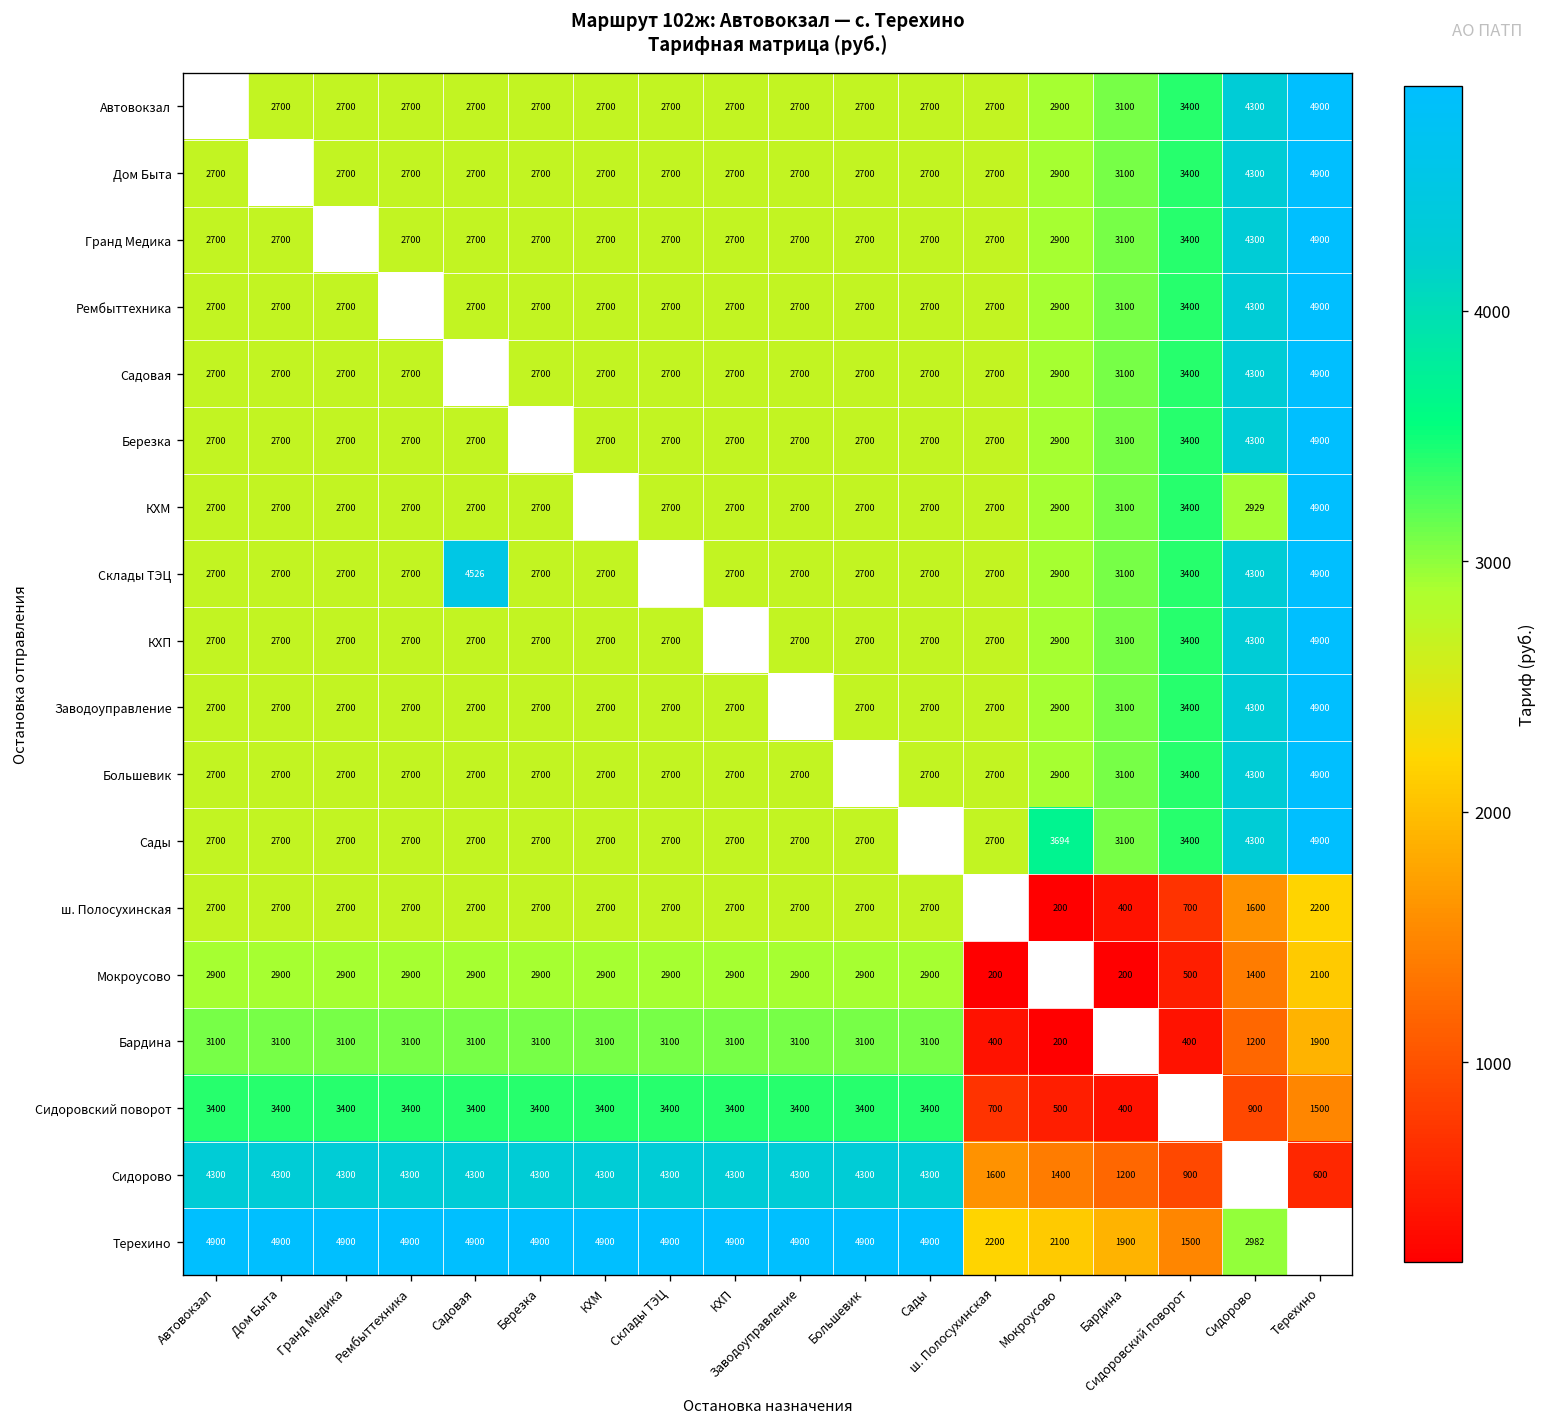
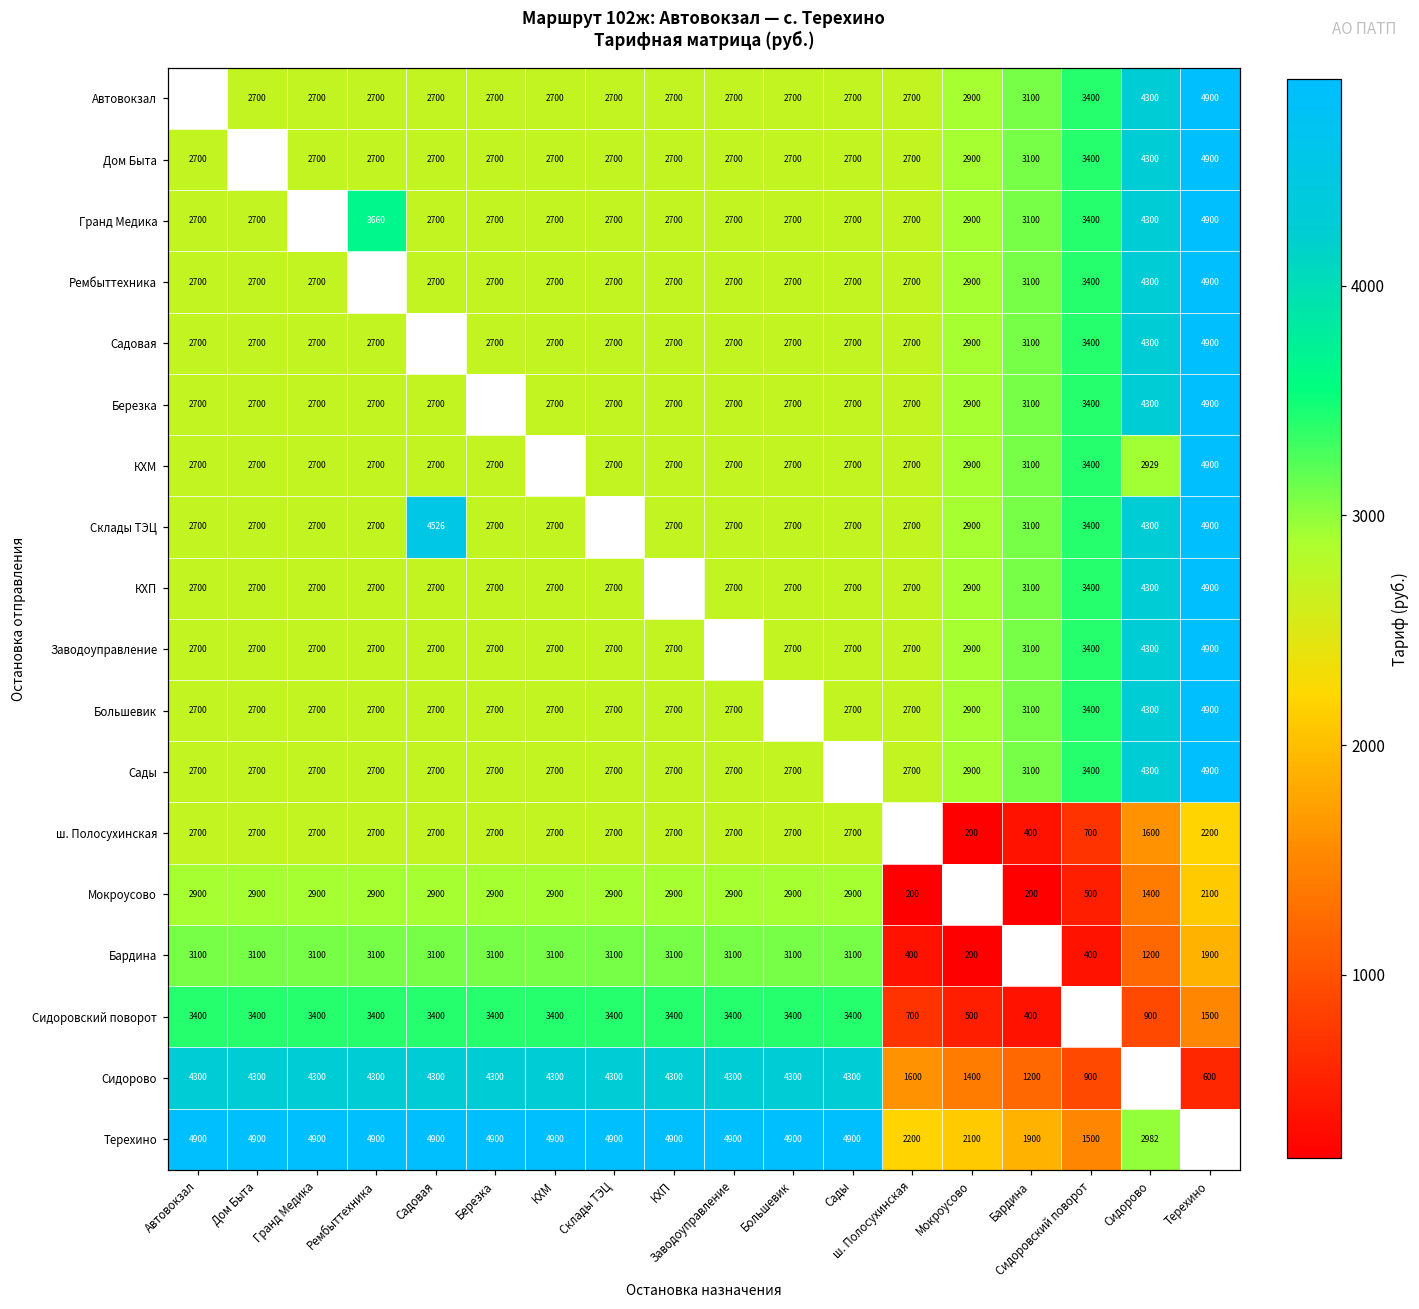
  {
    "Гранд Медика": {
      "Автовокзал": 2700,
      "Дом Быта": 2700,
-     "Рембыттехника": 2700,
+     "Рембыттехника": 3660,
      "Садовая": 2700,
      "Березка": 2700,
      "КХМ": 2700,
      "Склады ТЭЦ": 2700,
      "КХП": 2700,
      "Заводоуправление": 2700,
      "Большевик": 2700,
      "Сады": 2700,
      "ш. Полосухинская": 2700,
      "Мокроусово": 2900,
      "Бардина": 3100,
      "Сидоровский поворот": 3400,
      "Сидорово": 4300,
      "Терехино": 4900
    },
    "Сады": {
      "Автовокзал": 2700,
      "Дом Быта": 2700,
      "Гранд Медика": 2700,
      "Рембыттехника": 2700,
      "Садовая": 2700,
      "Березка": 2700,
      "КХМ": 2700,
      "Склады ТЭЦ": 2700,
      "КХП": 2700,
      "Заводоуправление": 2700,
      "Большевик": 2700,
      "ш. Полосухинская": 2700,
-     "Мокроусово": 3694,
+     "Мокроусово": 2900,
      "Бардина": 3100,
      "Сидоровский поворот": 3400,
      "Сидорово": 4300,
      "Терехино": 4900
    }
  }
